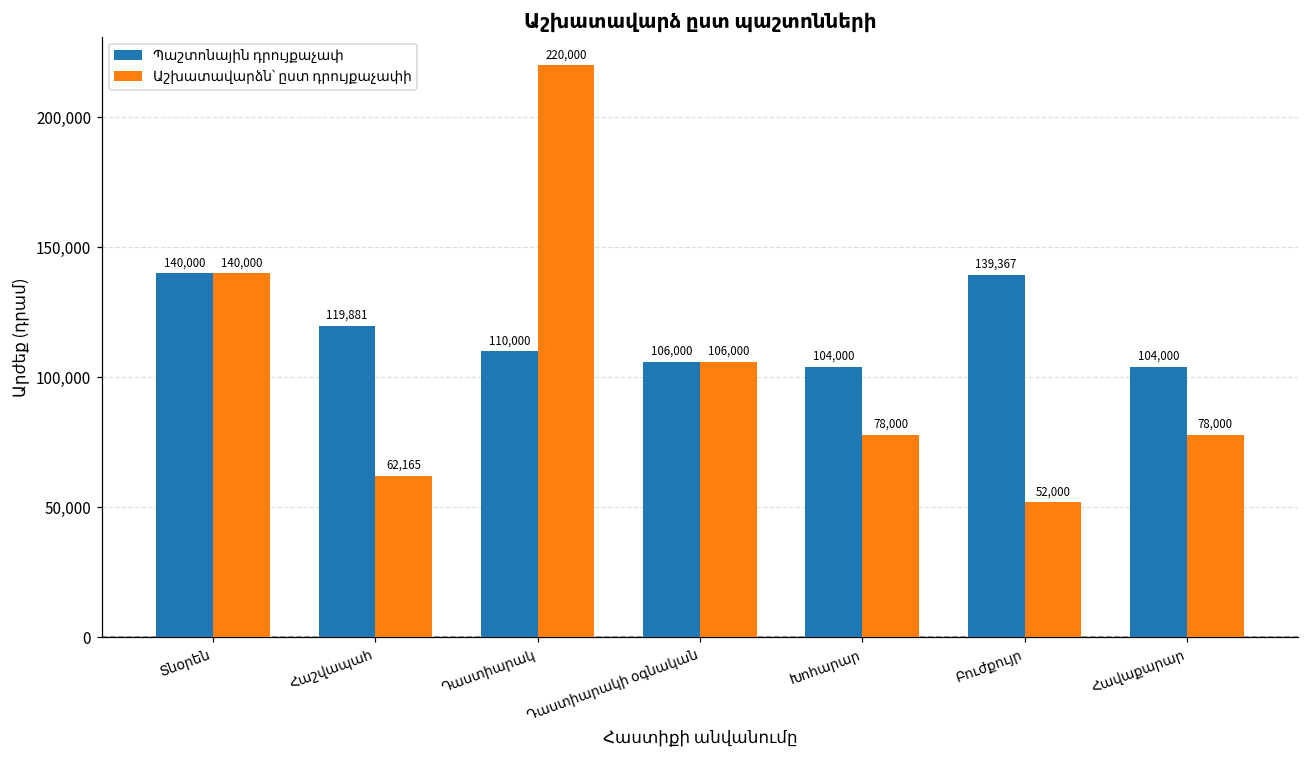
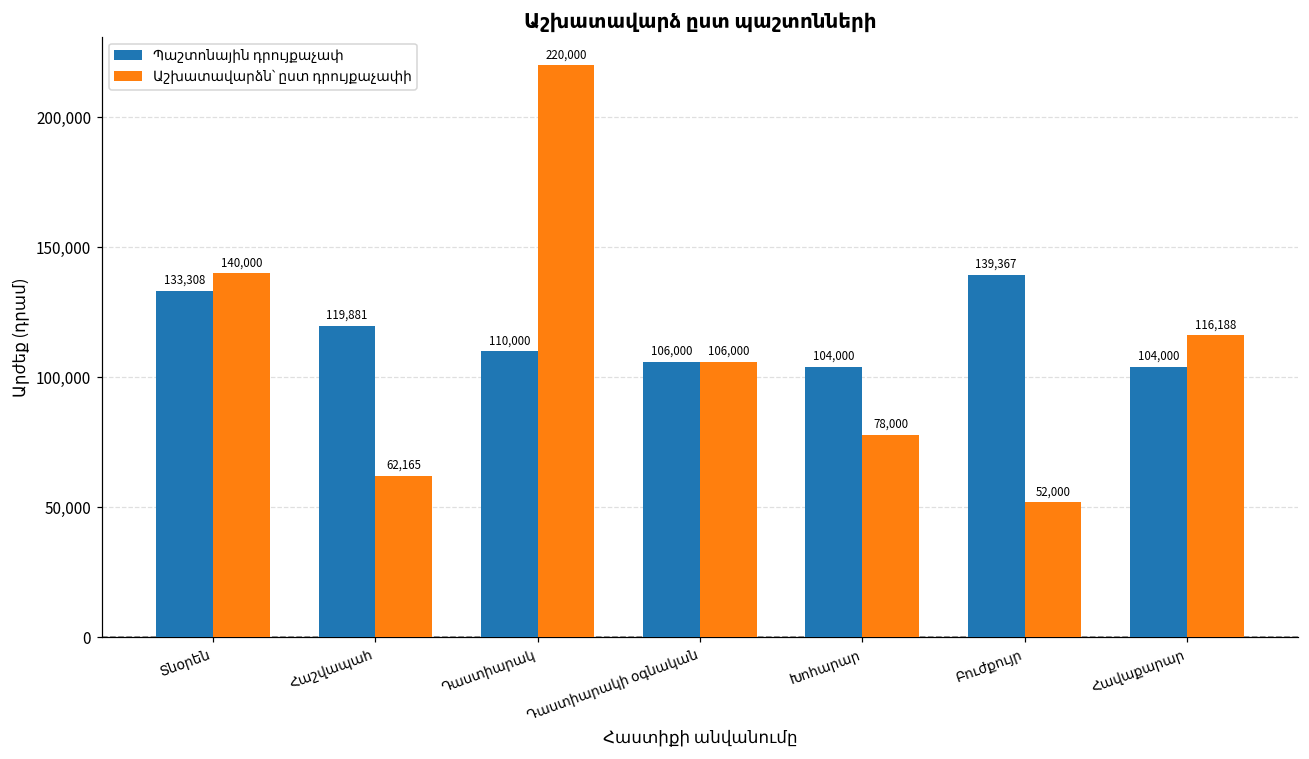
  {
    "Պաշտոնային դրույքաչափ": {
-     "Տնօրեն": "140,000",
+     "Տնօրեն": "133,308",
      "Հաշվապահ": "119,881",
      "Դաստիարակ": "110,000",
      "Դաստիարակի օգնական": "106,000",
      "Խոհարար": "104,000",
      "Բուժքույր": "139,367",
      "Հավաքարար": "104,000"
    },
    "Աշխատավարձն՝ ըստ դրույքաչափի": {
      "Տնօրեն": "140,000",
      "Հաշվապահ": "62,165",
      "Դաստիարակ": "220,000",
      "Դաստիարակի օգնական": "106,000",
      "Խոհարար": "78,000",
      "Բուժքույր": "52,000",
-     "Հավաքարար": "78,000"
+     "Հավաքարար": "116,188"
    }
  }
